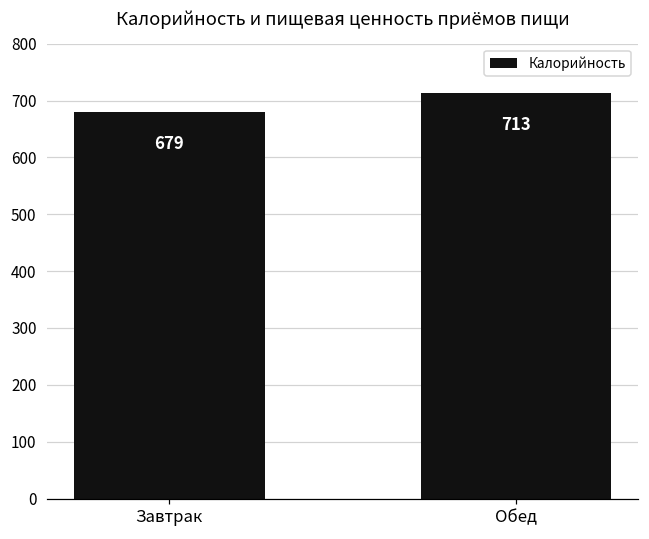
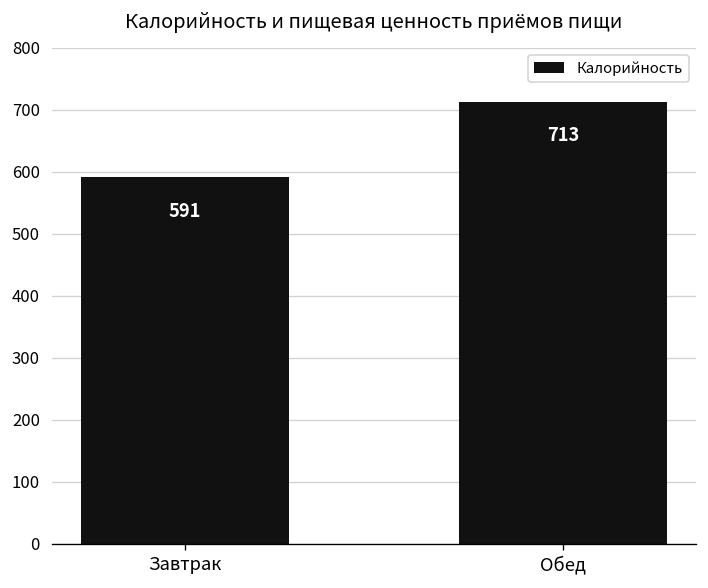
  {
-   "Завтрак": 679,
+   "Завтрак": 591,
    "Обед": 713
  }
